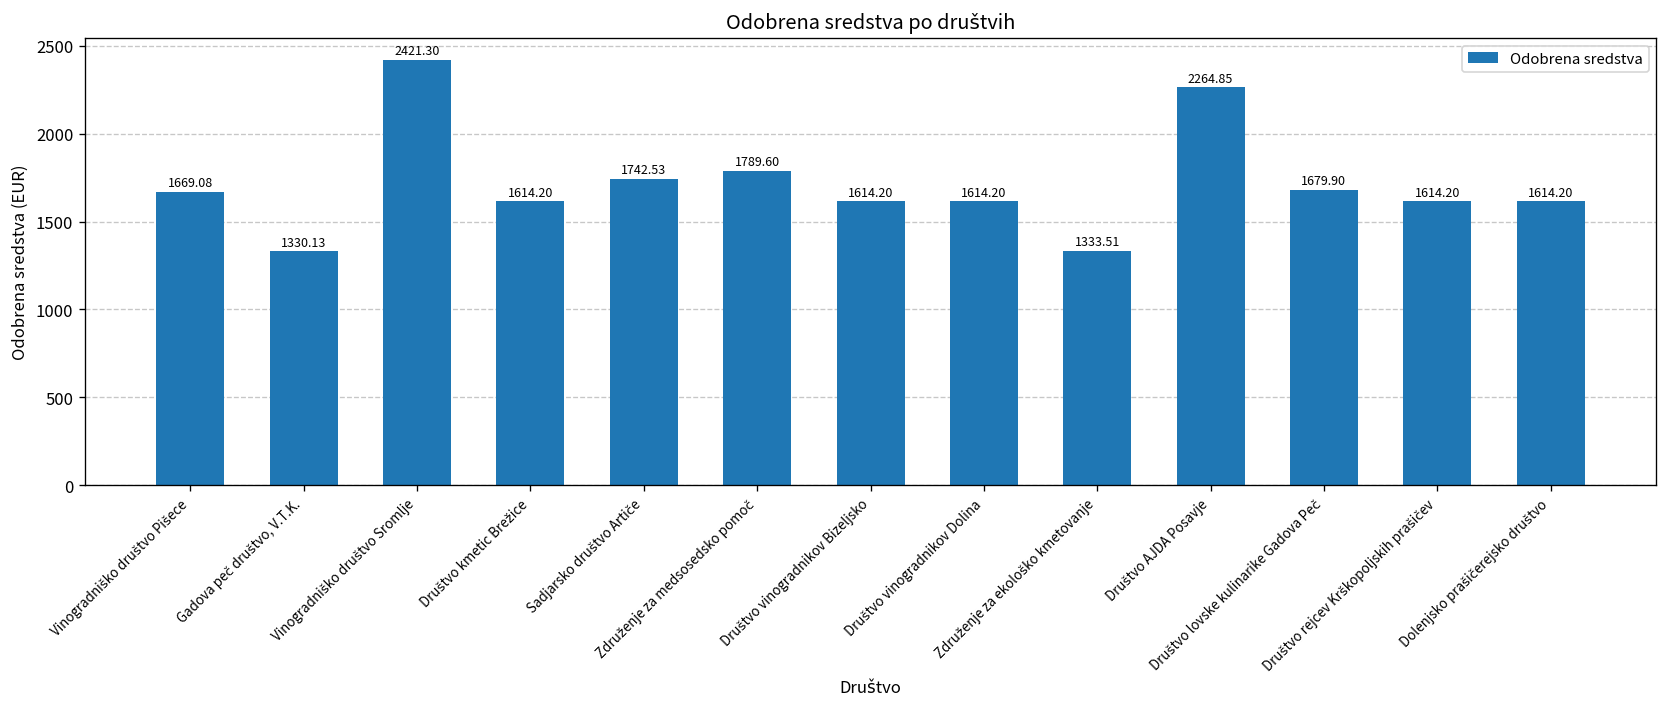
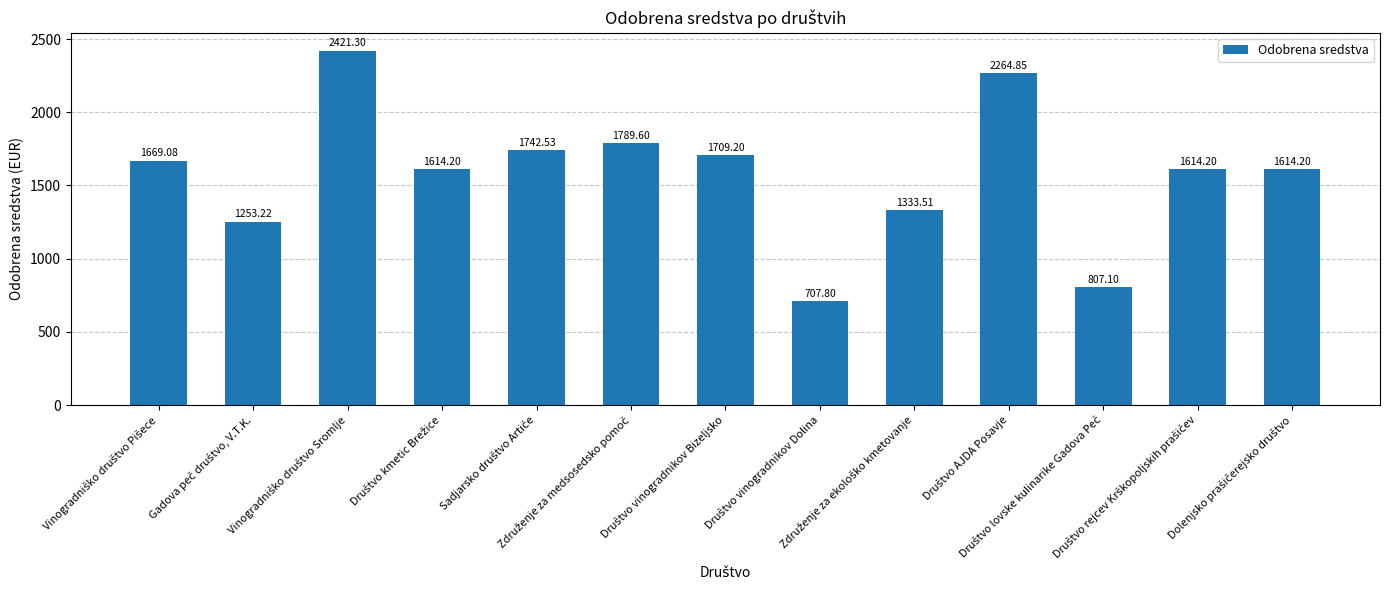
  {
    "Vinogradniško društvo Pišece": 1669.08,
-   "Gadova peč društvo, V.T.K.": 1330.13,
+   "Gadova peč društvo, V.T.K.": 1253.22,
    "Vinogradniško društvo Sromlje": 2421.30,
    "Društvo kmetic Brežice": 1614.20,
    "Sadjarsko društvo Artiče": 1742.53,
    "Združenje za medsosedsko pomoč": 1789.60,
-   "Društvo vinogradnikov Bizeljsko": 1614.20,
-   "Društvo vinogradnikov Dolina": 1614.20,
+   "Društvo vinogradnikov Bizeljsko": 1709.20,
+   "Društvo vinogradnikov Dolina": 707.80,
    "Združenje za ekološko kmetovanje": 1333.51,
    "Društvo AJDA Posavje": 2264.85,
-   "Društvo lovske kulinarike Gadova Peč": 1679.90,
+   "Društvo lovske kulinarike Gadova Peč": 807.10,
    "Društvo rejcev Krškopoljskih prašičev": 1614.20,
    "Dolenjsko prašičerejsko društvo": 1614.20
  }
